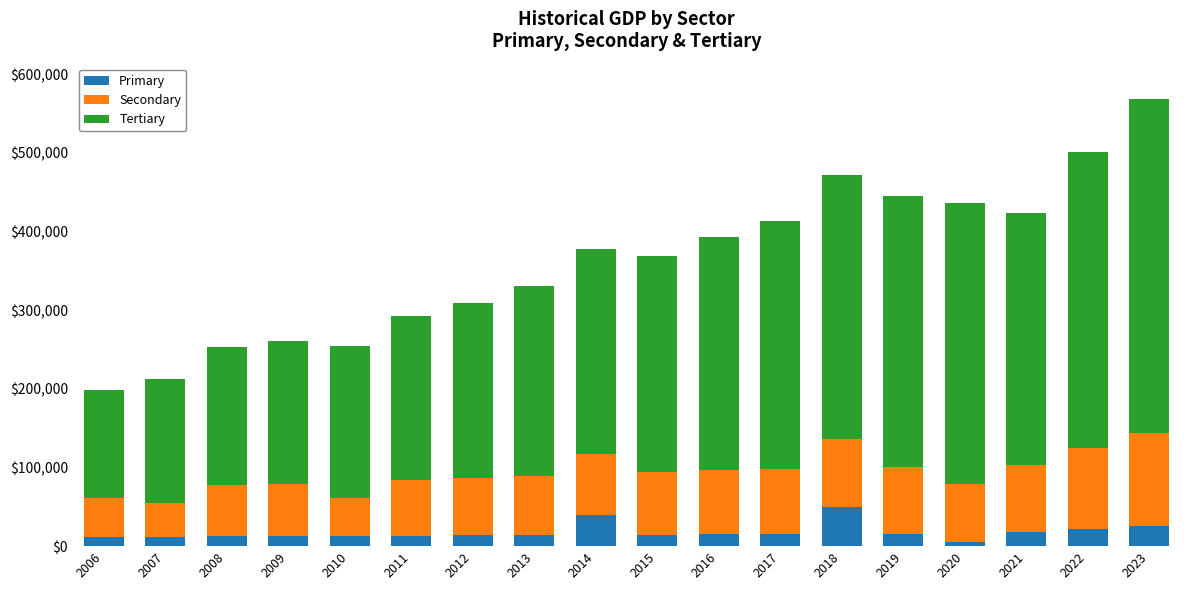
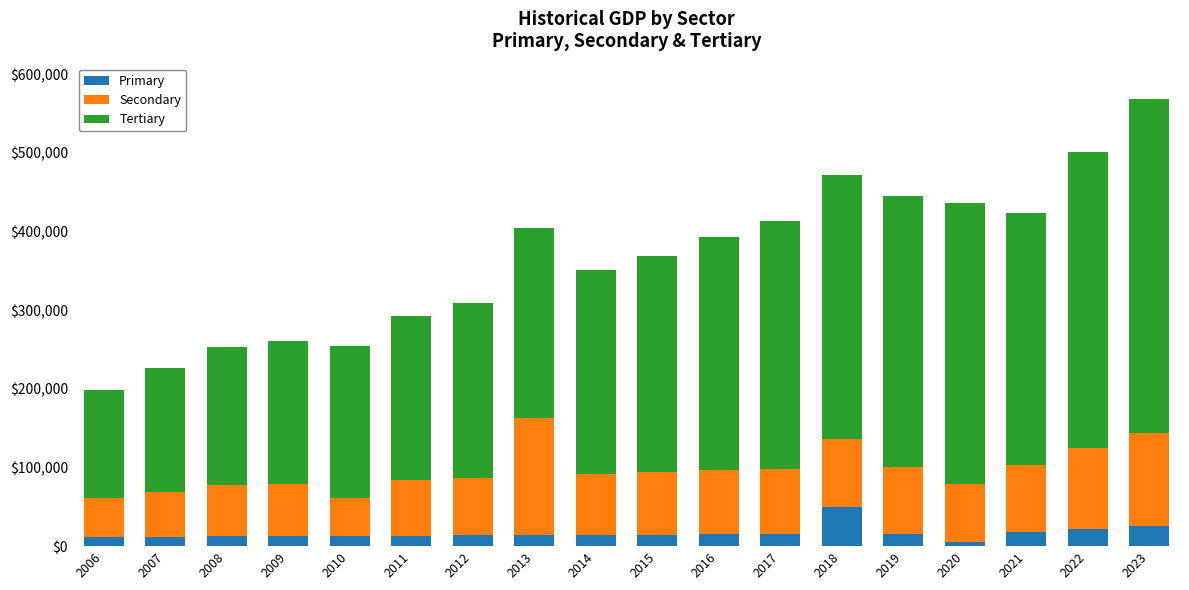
  {
    "Primary": {
      "2006": "$10,000",
      "2007": "$10,000",
      "2008": "$10,000",
      "2009": "$10,000",
      "2010": "$10,000",
      "2011": "$10,000",
      "2012": "$10,000",
      "2013": "$10,000",
-     "2014": "$40,000",
+     "2014": "$10,000",
      "2015": "$10,000",
      "2016": "$20,000",
      "2017": "$20,000",
      "2018": "$50,000",
      "2019": "$20,000",
      "2020": "$10,000",
      "2021": "$20,000",
      "2022": "$20,000",
      "2023": "$30,000"
    },
    "Secondary": {
      "2006": "$50,000",
-     "2007": "$40,000",
+     "2007": "$60,000",
      "2008": "$70,000",
      "2009": "$70,000",
      "2010": "$50,000",
      "2011": "$70,000",
      "2012": "$70,000",
-     "2013": "$80,000",
+     "2013": "$150,000",
      "2014": "$80,000",
      "2015": "$80,000",
      "2016": "$80,000",
      "2017": "$80,000",
      "2018": "$90,000",
      "2019": "$80,000",
      "2020": "$70,000",
      "2021": "$90,000",
      "2022": "$100,000",
      "2023": "$120,000"
    },
    "Tertiary": {
      "2006": "$140,000",
      "2007": "$160,000",
      "2008": "$180,000",
      "2009": "$180,000",
      "2010": "$190,000",
      "2011": "$210,000",
      "2012": "$220,000",
      "2013": "$240,000",
      "2014": "$260,000",
      "2015": "$280,000",
      "2016": "$300,000",
      "2017": "$310,000",
      "2018": "$330,000",
      "2019": "$350,000",
      "2020": "$360,000",
      "2021": "$320,000",
      "2022": "$380,000",
      "2023": "$420,000"
    }
  }
